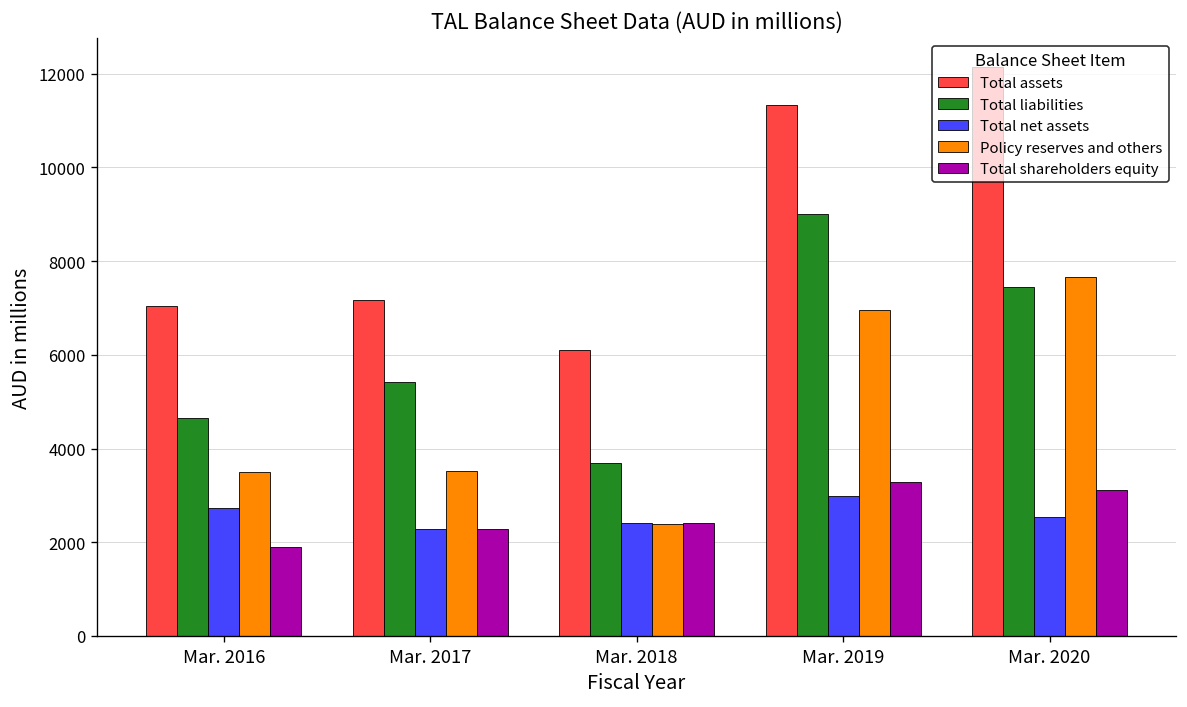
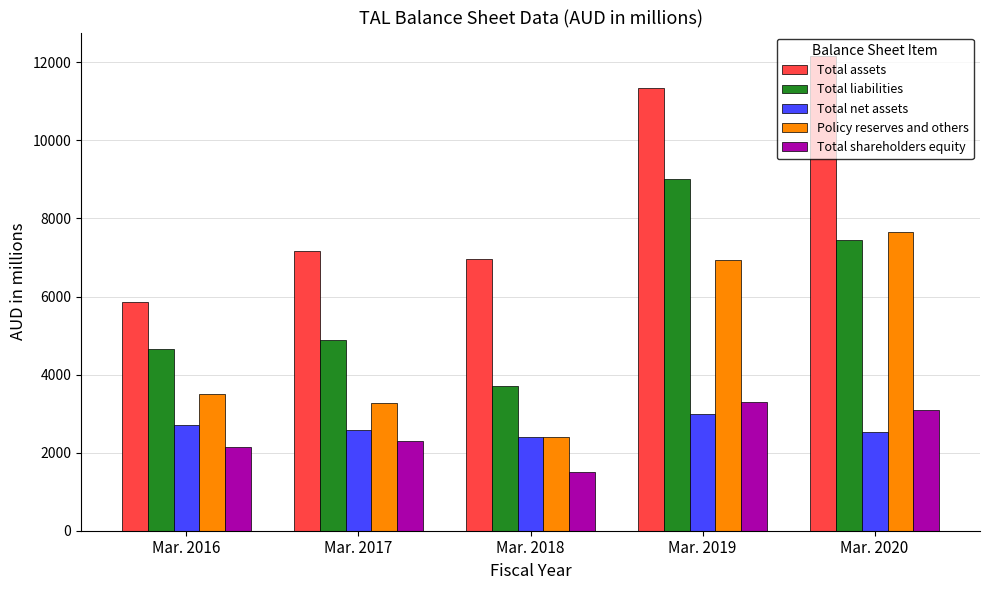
  {
    "Total assets": {
-     "Mar. 2016": 7000,
+     "Mar. 2016": 5800,
      "Mar. 2017": 7200,
-     "Mar. 2018": 6100,
+     "Mar. 2018": 7000,
      "Mar. 2019": 11300
    },
    "Total liabilities": {
      "Mar. 2016": 4700,
-     "Mar. 2017": 5400,
+     "Mar. 2017": 4900,
      "Mar. 2018": 3700,
      "Mar. 2019": 9000,
      "Mar. 2020": 7500
    },
    "Total net assets": {
      "Mar. 2016": 2700,
-     "Mar. 2017": 2300,
+     "Mar. 2017": 2600,
      "Mar. 2018": 2400,
      "Mar. 2019": 3000,
      "Mar. 2020": 2500
    },
    "Policy reserves and others": {
      "Mar. 2016": 3500,
-     "Mar. 2017": 3500,
+     "Mar. 2017": 3300,
      "Mar. 2018": 2400,
      "Mar. 2019": 6900,
      "Mar. 2020": 7700
    },
    "Total shareholders equity": {
-     "Mar. 2016": 1900,
+     "Mar. 2016": 2200,
      "Mar. 2017": 2300,
-     "Mar. 2018": 2400,
+     "Mar. 2018": 1500,
      "Mar. 2019": 3300,
      "Mar. 2020": 3100
    }
  }
